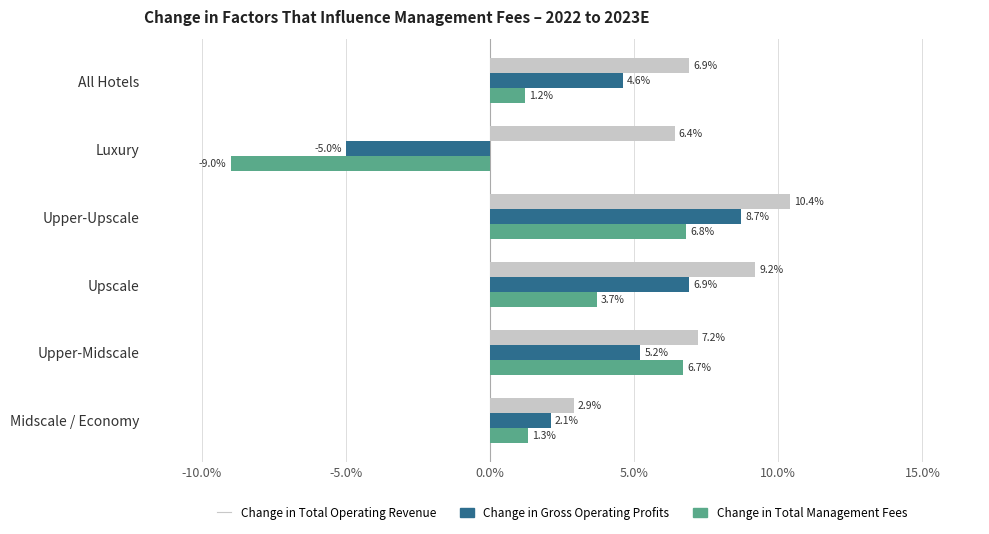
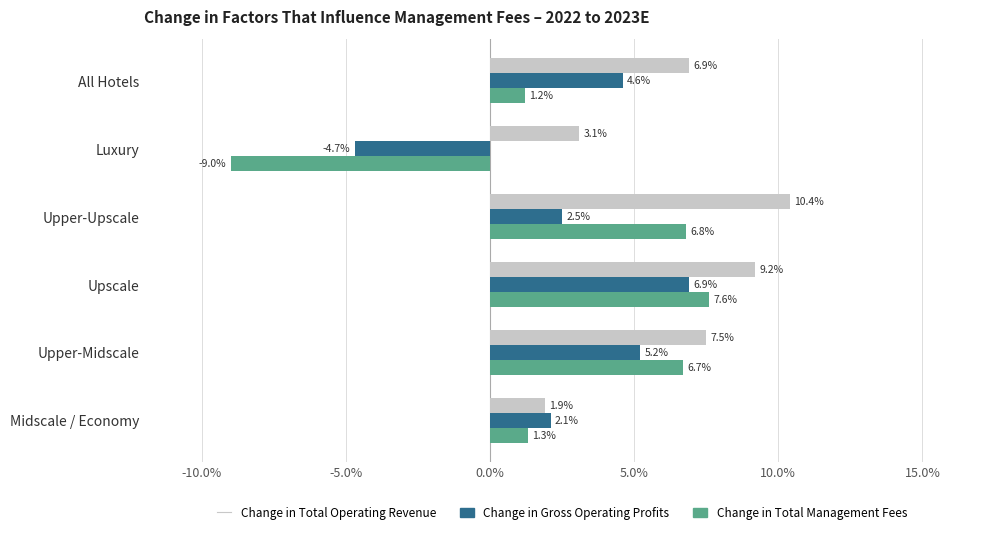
  {
    "Change in Total Operating Revenue": {
      "All Hotels": "6.9%",
-     "Luxury": "6.4%",
+     "Luxury": "3.1%",
      "Upper-Upscale": "10.4%",
      "Upscale": "9.2%",
-     "Upper-Midscale": "7.2%",
-     "Midscale / Economy": "2.9%"
+     "Upper-Midscale": "7.5%",
+     "Midscale / Economy": "1.9%"
    },
    "Change in Gross Operating Profits": {
      "All Hotels": "4.6%",
-     "Luxury": "-5.0%",
-     "Upper-Upscale": "8.7%",
+     "Luxury": "-4.7%",
+     "Upper-Upscale": "2.5%",
      "Upscale": "6.9%",
      "Upper-Midscale": "5.2%",
      "Midscale / Economy": "2.1%"
    },
    "Change in Total Management Fees": {
      "All Hotels": "1.2%",
      "Luxury": "-9.0%",
      "Upper-Upscale": "6.8%",
-     "Upscale": "3.7%",
+     "Upscale": "7.6%",
      "Upper-Midscale": "6.7%",
      "Midscale / Economy": "1.3%"
    }
  }
